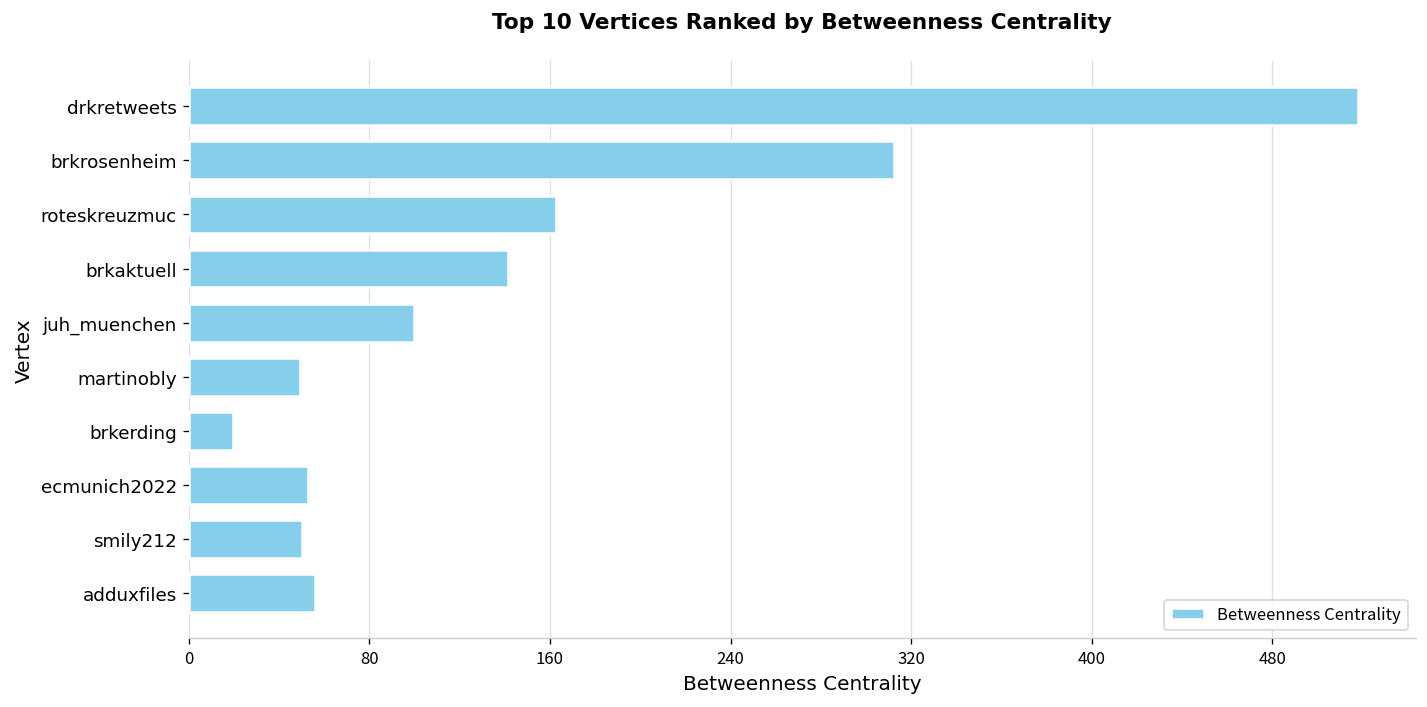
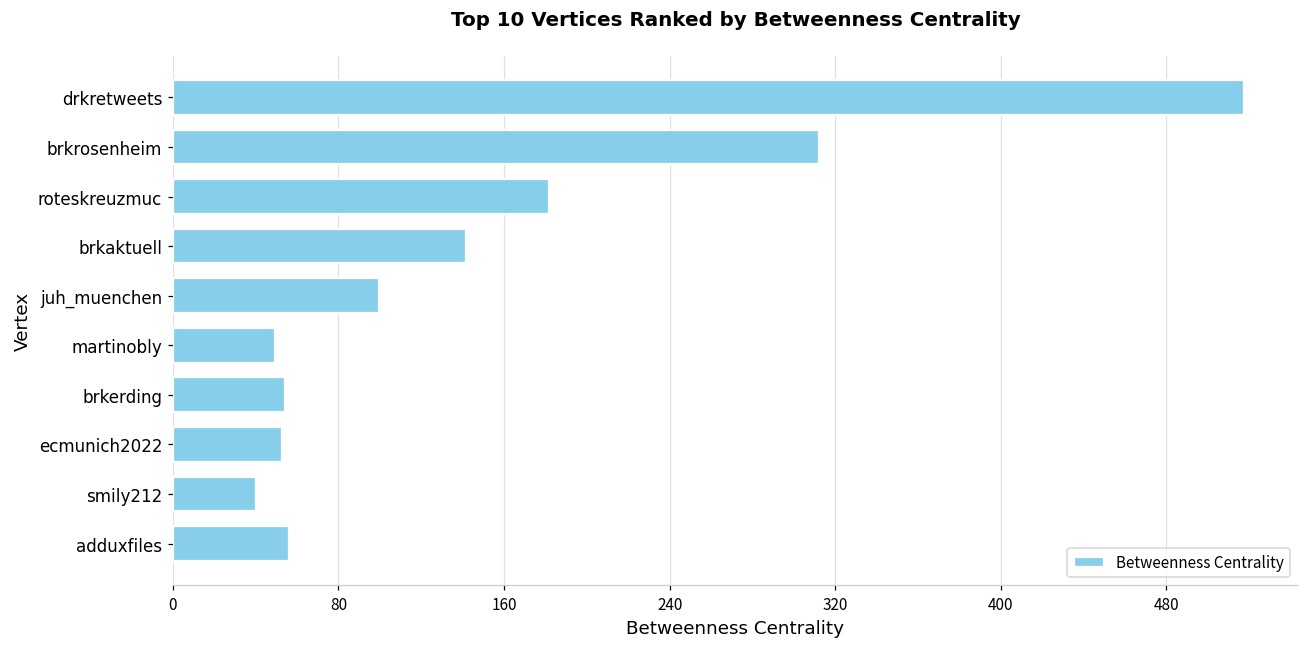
  {
    "drkretweets": 518,
    "brkrosenheim": 312,
-   "roteskreuzmuc": 163,
+   "roteskreuzmuc": 182,
    "brkaktuell": 141,
    "juh_muenchen": 100,
    "martinobly": 49,
-   "brkerding": 20,
+   "brkerding": 54,
    "ecmunich2022": 53,
-   "smily212": 50,
+   "smily212": 40,
    "adduxfiles": 56
  }
